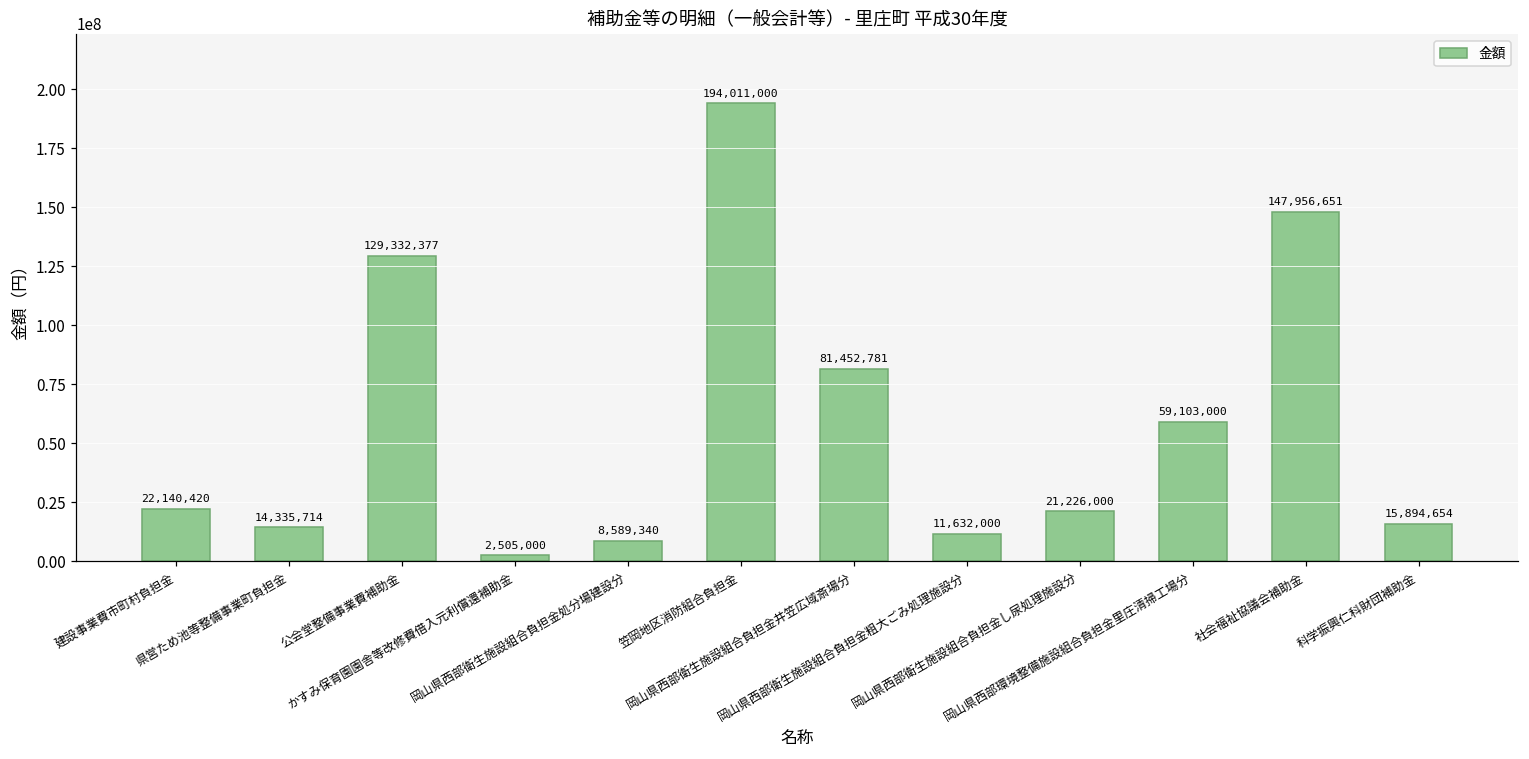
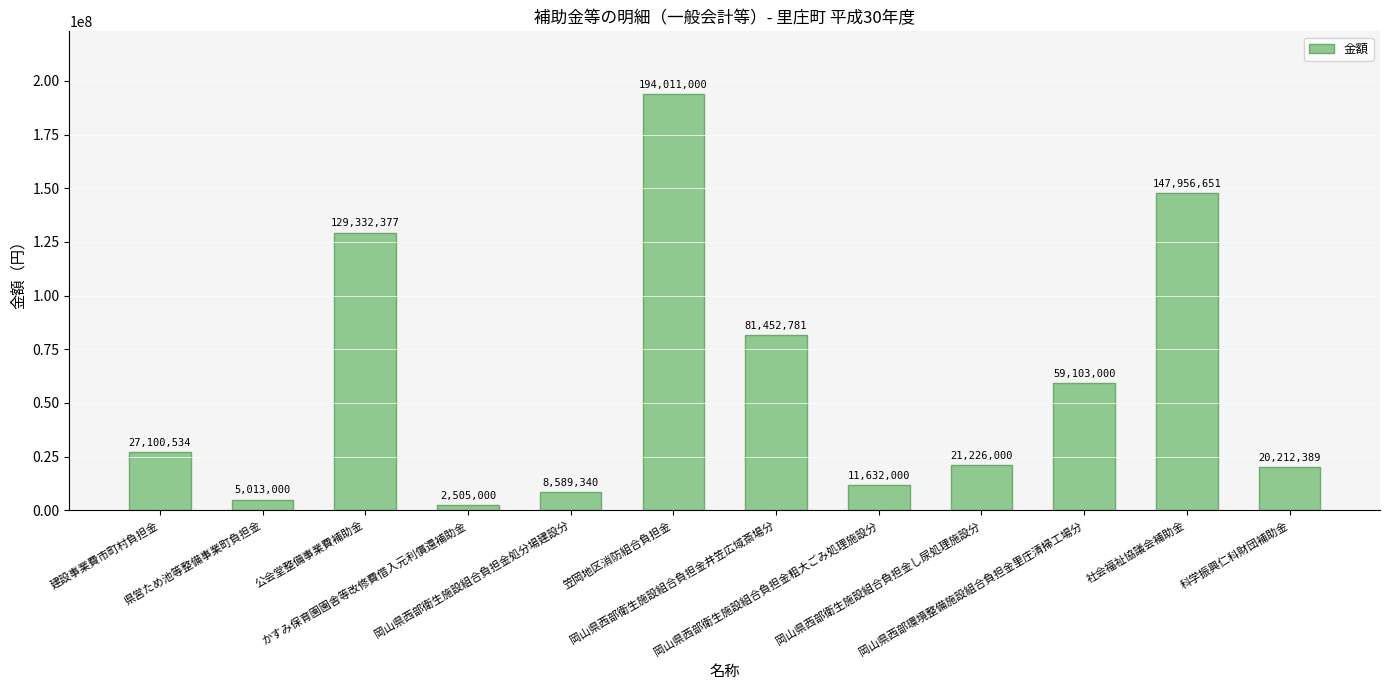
  {
-   "建設事業費市町村負担金": "22,140,420",
-   "県営ため池等整備事業町負担金": "14,335,714",
+   "建設事業費市町村負担金": "27,100,534",
+   "県営ため池等整備事業町負担金": "5,013,000",
    "公会堂整備事業費補助金": "129,332,377",
    "かすみ保育園園舎等改修費借入元利償還補助金": "2,505,000",
    "岡山県西部衛生施設組合負担金処分場建設分": "8,589,340",
    "笠岡地区消防組合負担金": "194,011,000",
    "岡山県西部衛生施設組合負担金井笠広域斎場分": "81,452,781",
    "岡山県西部衛生施設組合負担金粗大ごみ処理施設分": "11,632,000",
    "岡山県西部衛生施設組合負担金し尿処理施設分": "21,226,000",
    "岡山県西部環境整備施設組合負担金里庄清掃工場分": "59,103,000",
    "社会福祉協議会補助金": "147,956,651",
-   "科学振興仁科財団補助金": "15,894,654"
+   "科学振興仁科財団補助金": "20,212,389"
  }
